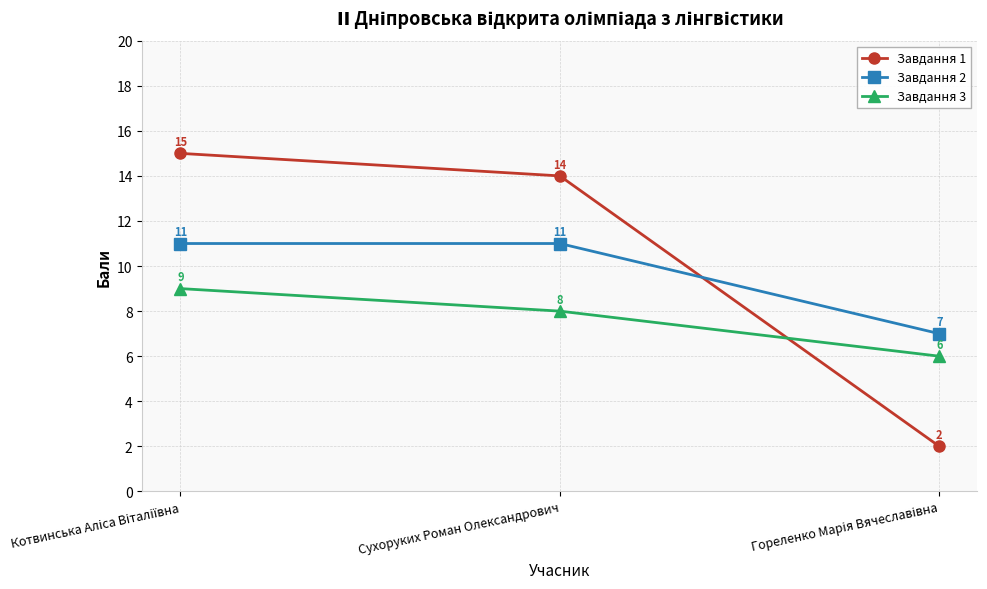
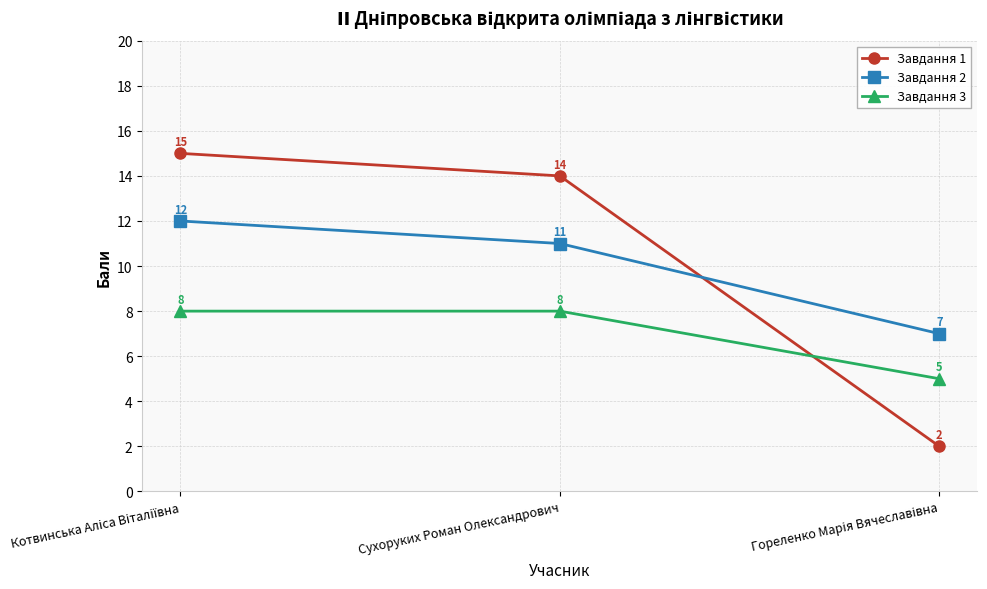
  {
    "Завдання 1": {
      "Котвинська Аліса Віталіївна": 15,
      "Сухоруких Роман Олександрович": 14,
      "Гореленко Марія Вячеславівна": 2
    },
    "Завдання 2": {
-     "Котвинська Аліса Віталіївна": 11,
+     "Котвинська Аліса Віталіївна": 12,
      "Сухоруких Роман Олександрович": 11,
      "Гореленко Марія Вячеславівна": 7
    },
    "Завдання 3": {
-     "Котвинська Аліса Віталіївна": 9,
+     "Котвинська Аліса Віталіївна": 8,
      "Сухоруких Роман Олександрович": 8,
-     "Гореленко Марія Вячеславівна": 6
+     "Гореленко Марія Вячеславівна": 5
    }
  }
